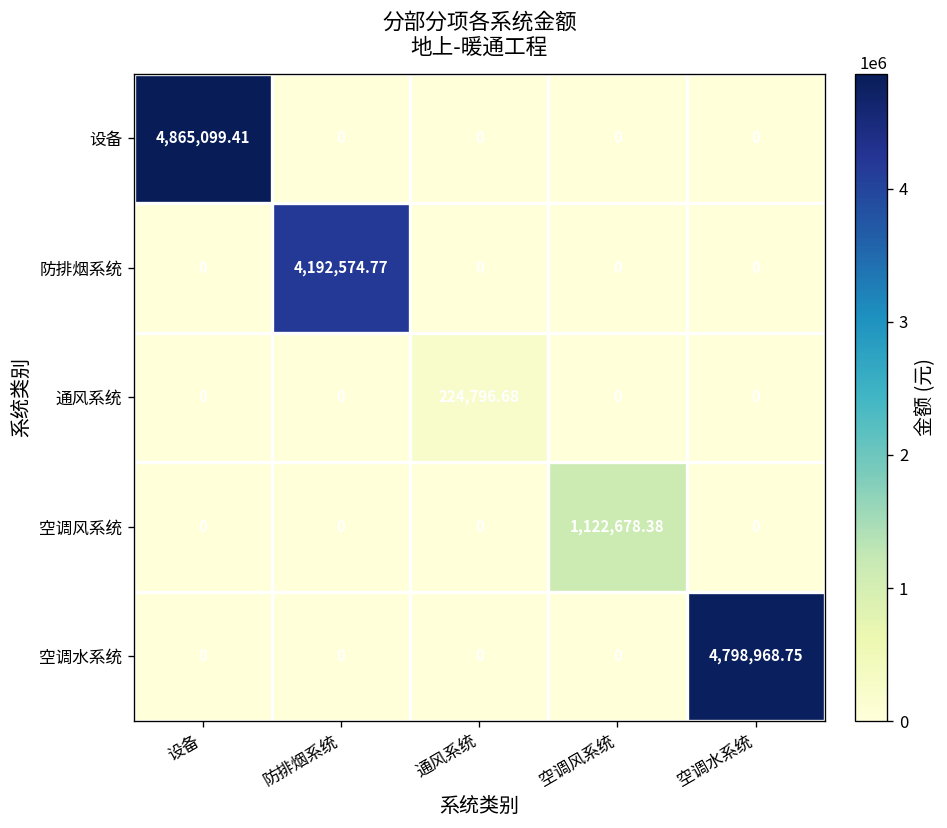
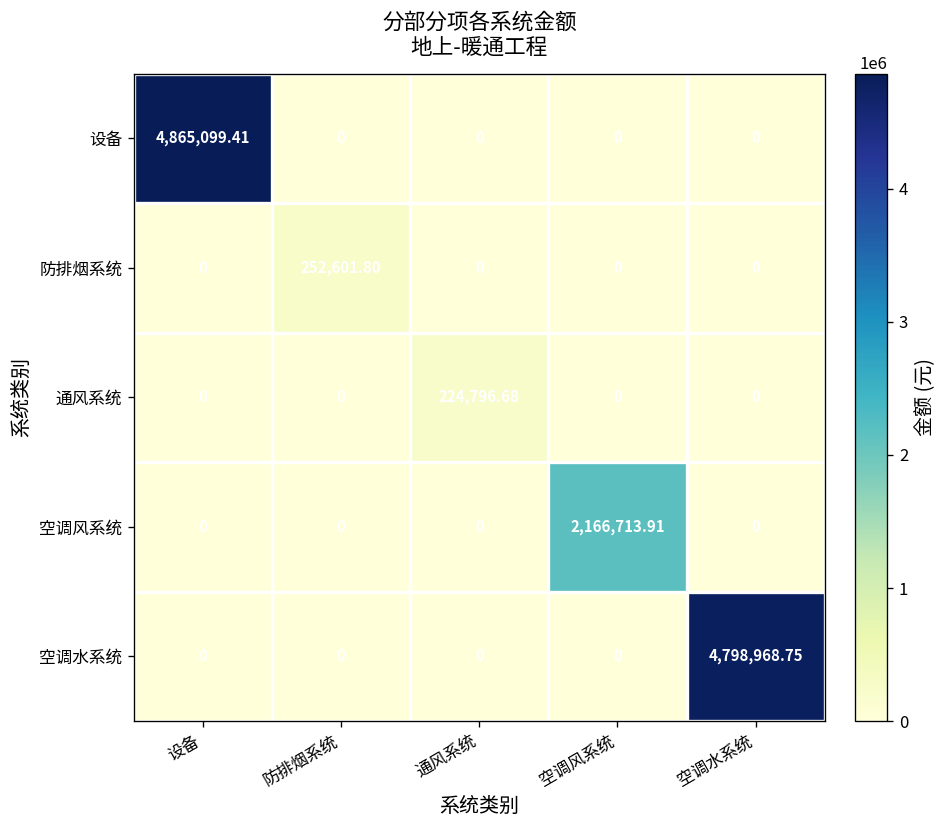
  {
    "设备": {
      "设备": "4,865,099.41"
    },
    "防排烟系统": {
-     "防排烟系统": "4,192,574.77"
+     "防排烟系统": "252,601.80"
    },
    "通风系统": {
      "通风系统": "224,796.68"
    },
    "空调风系统": {
-     "空调风系统": "1,122,678.38"
+     "空调风系统": "2,166,713.91"
    },
    "空调水系统": {
      "空调水系统": "4,798,968.75"
    }
  }
